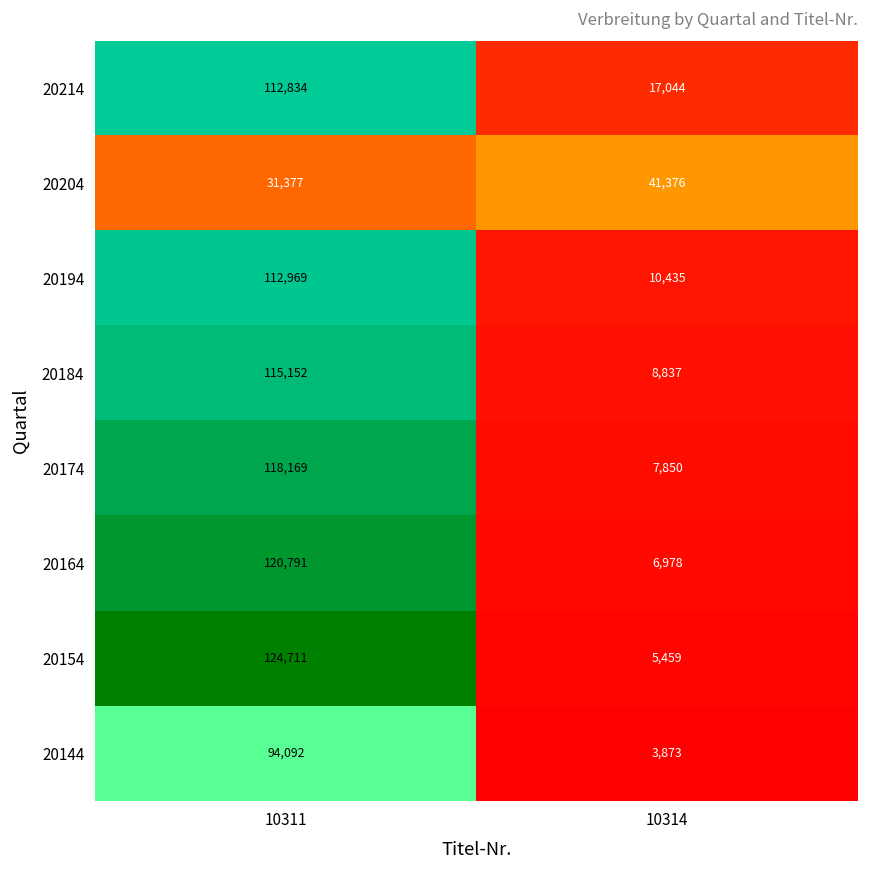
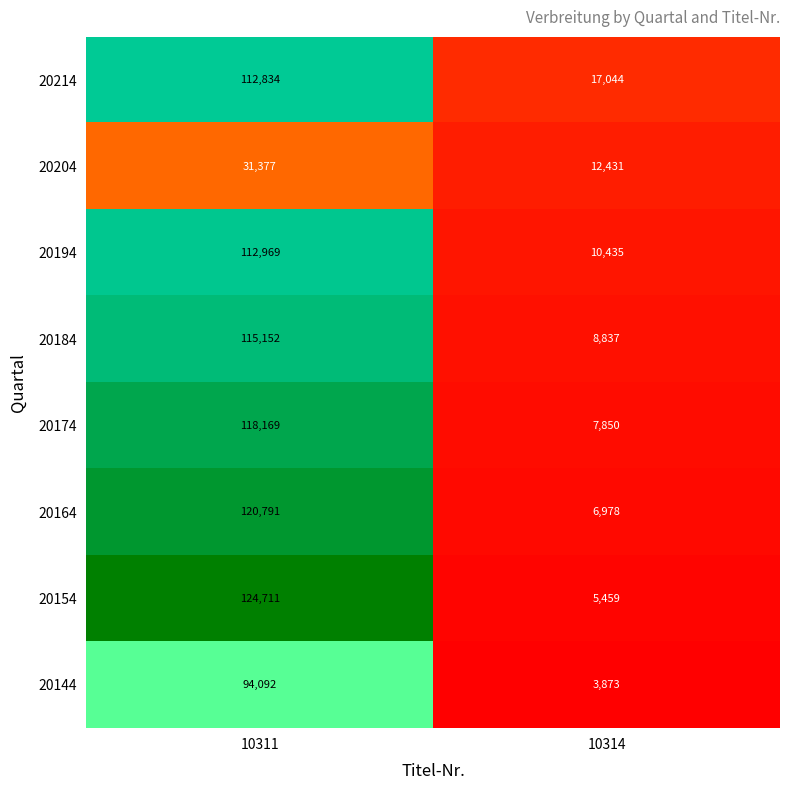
  {
    "20214": {
      "10311": "112,834",
      "10314": "17,044"
    },
    "20204": {
      "10311": "31,377",
-     "10314": "41,376"
+     "10314": "12,431"
    },
    "20194": {
      "10311": "112,969",
      "10314": "10,435"
    },
    "20184": {
      "10311": "115,152",
      "10314": "8,837"
    },
    "20174": {
      "10311": "118,169",
      "10314": "7,850"
    },
    "20164": {
      "10311": "120,791",
      "10314": "6,978"
    },
    "20154": {
      "10311": "124,711",
      "10314": "5,459"
    },
    "20144": {
      "10311": "94,092",
      "10314": "3,873"
    }
  }
